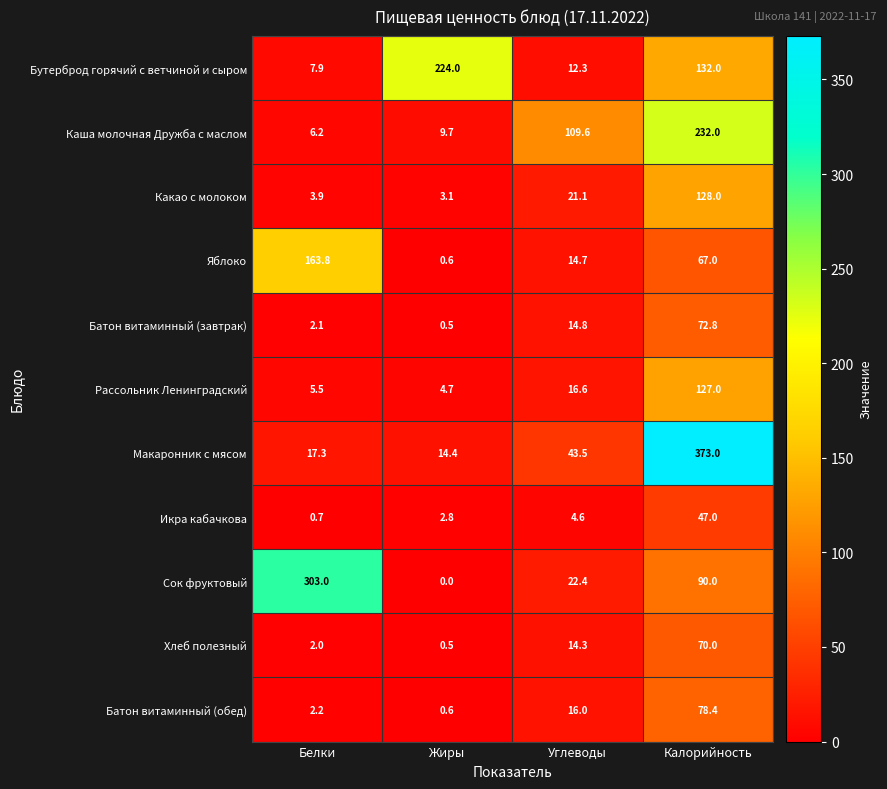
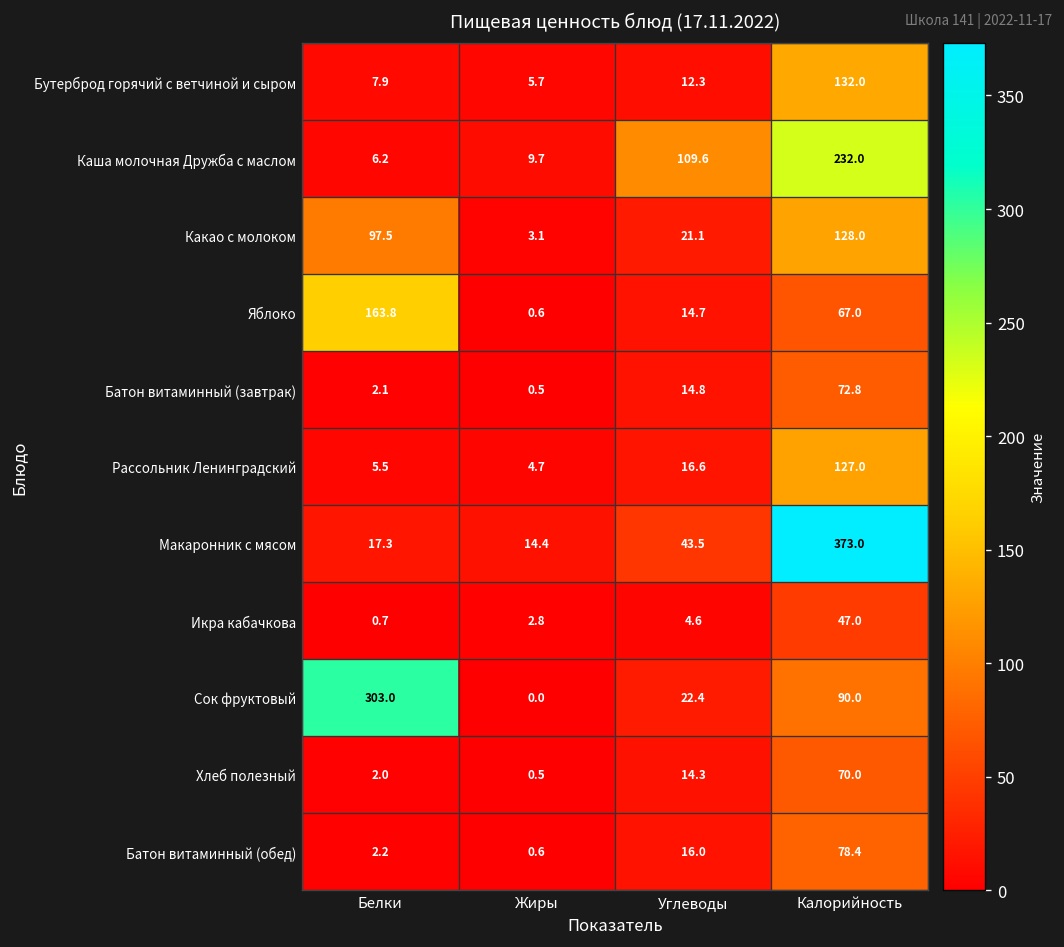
  {
    "Бутерброд горячий с ветчиной и сыром": {
      "Белки": 7.9,
-     "Жиры": 224.0,
+     "Жиры": 5.7,
      "Углеводы": 12.3,
      "Калорийность": 132.0
    },
    "Каша молочная Дружба с маслом": {
      "Белки": 6.2,
      "Жиры": 9.7,
      "Углеводы": 109.6,
      "Калорийность": 232.0
    },
    "Какао с молоком": {
-     "Белки": 3.9,
+     "Белки": 97.5,
      "Жиры": 3.1,
      "Углеводы": 21.1,
      "Калорийность": 128.0
    },
    "Яблоко": {
      "Белки": 163.8,
      "Жиры": 0.6,
      "Углеводы": 14.7,
      "Калорийность": 67.0
    },
    "Батон витаминный (завтрак)": {
      "Белки": 2.1,
      "Жиры": 0.5,
      "Углеводы": 14.8,
      "Калорийность": 72.8
    },
    "Рассольник Ленинградский": {
      "Белки": 5.5,
      "Жиры": 4.7,
      "Углеводы": 16.6,
      "Калорийность": 127.0
    },
    "Макаронник с мясом": {
      "Белки": 17.3,
      "Жиры": 14.4,
      "Углеводы": 43.5,
      "Калорийность": 373.0
    },
    "Икра кабачкова": {
      "Белки": 0.7,
      "Жиры": 2.8,
      "Углеводы": 4.6,
      "Калорийность": 47.0
    },
    "Сок фруктовый": {
      "Белки": 303.0,
      "Жиры": 0.0,
      "Углеводы": 22.4,
      "Калорийность": 90.0
    },
    "Хлеб полезный": {
      "Белки": 2.0,
      "Жиры": 0.5,
      "Углеводы": 14.3,
      "Калорийность": 70.0
    },
    "Батон витаминный (обед)": {
      "Белки": 2.2,
      "Жиры": 0.6,
      "Углеводы": 16.0,
      "Калорийность": 78.4
    }
  }
